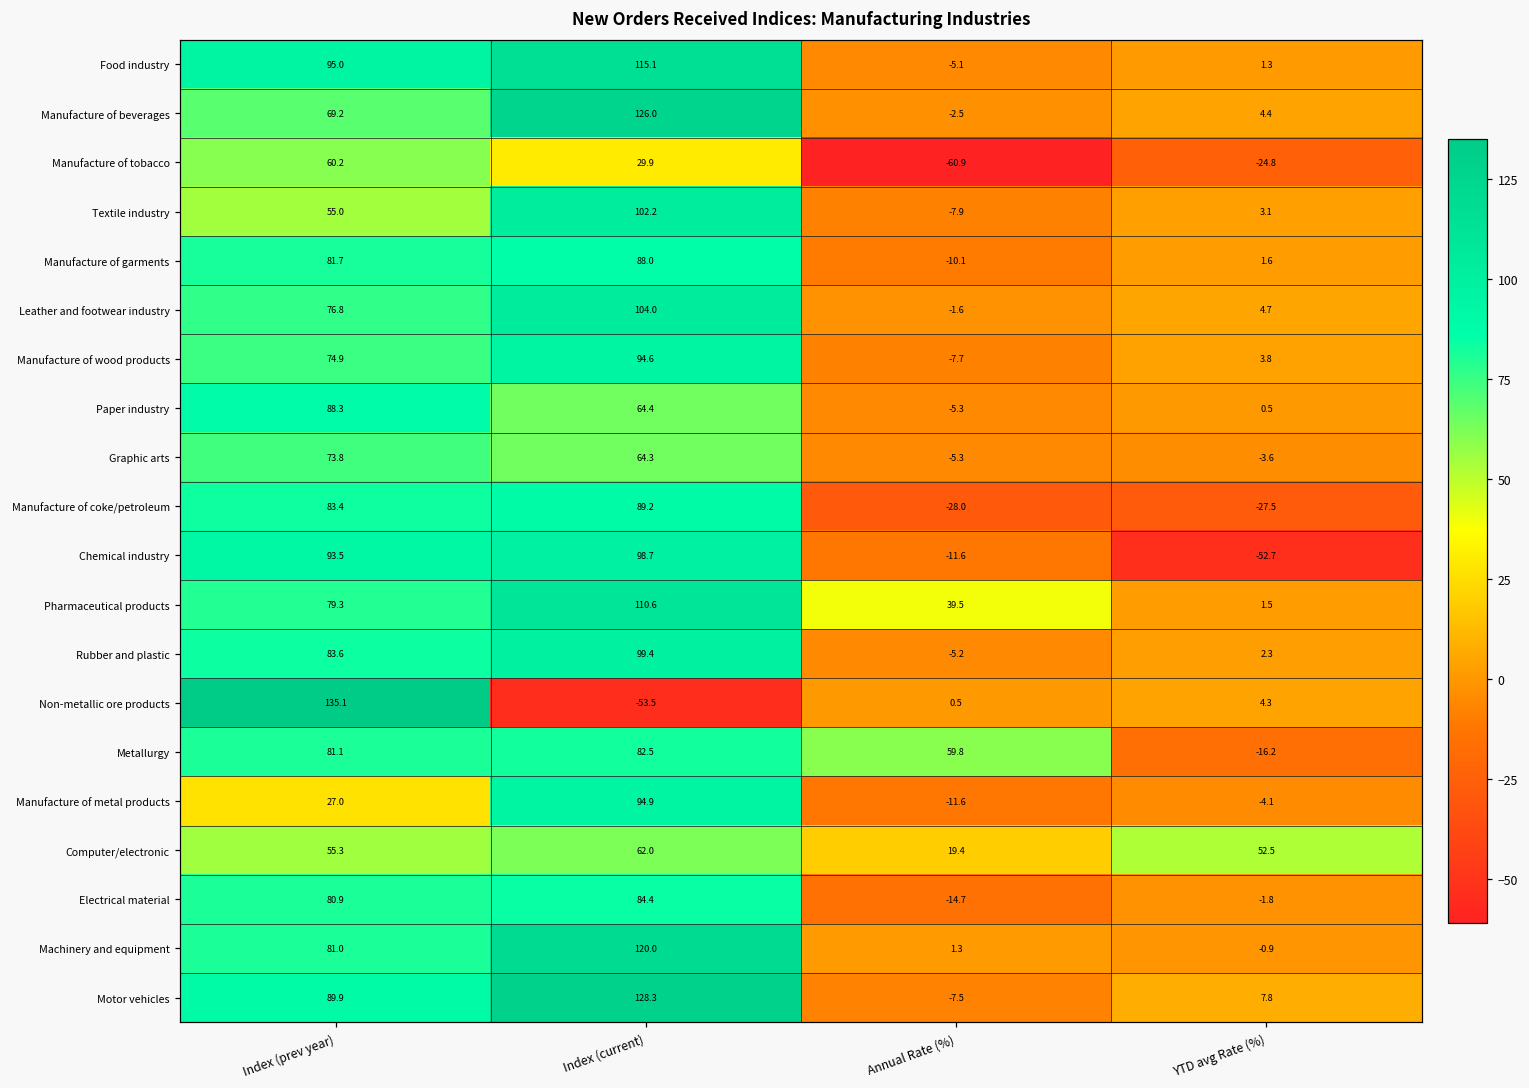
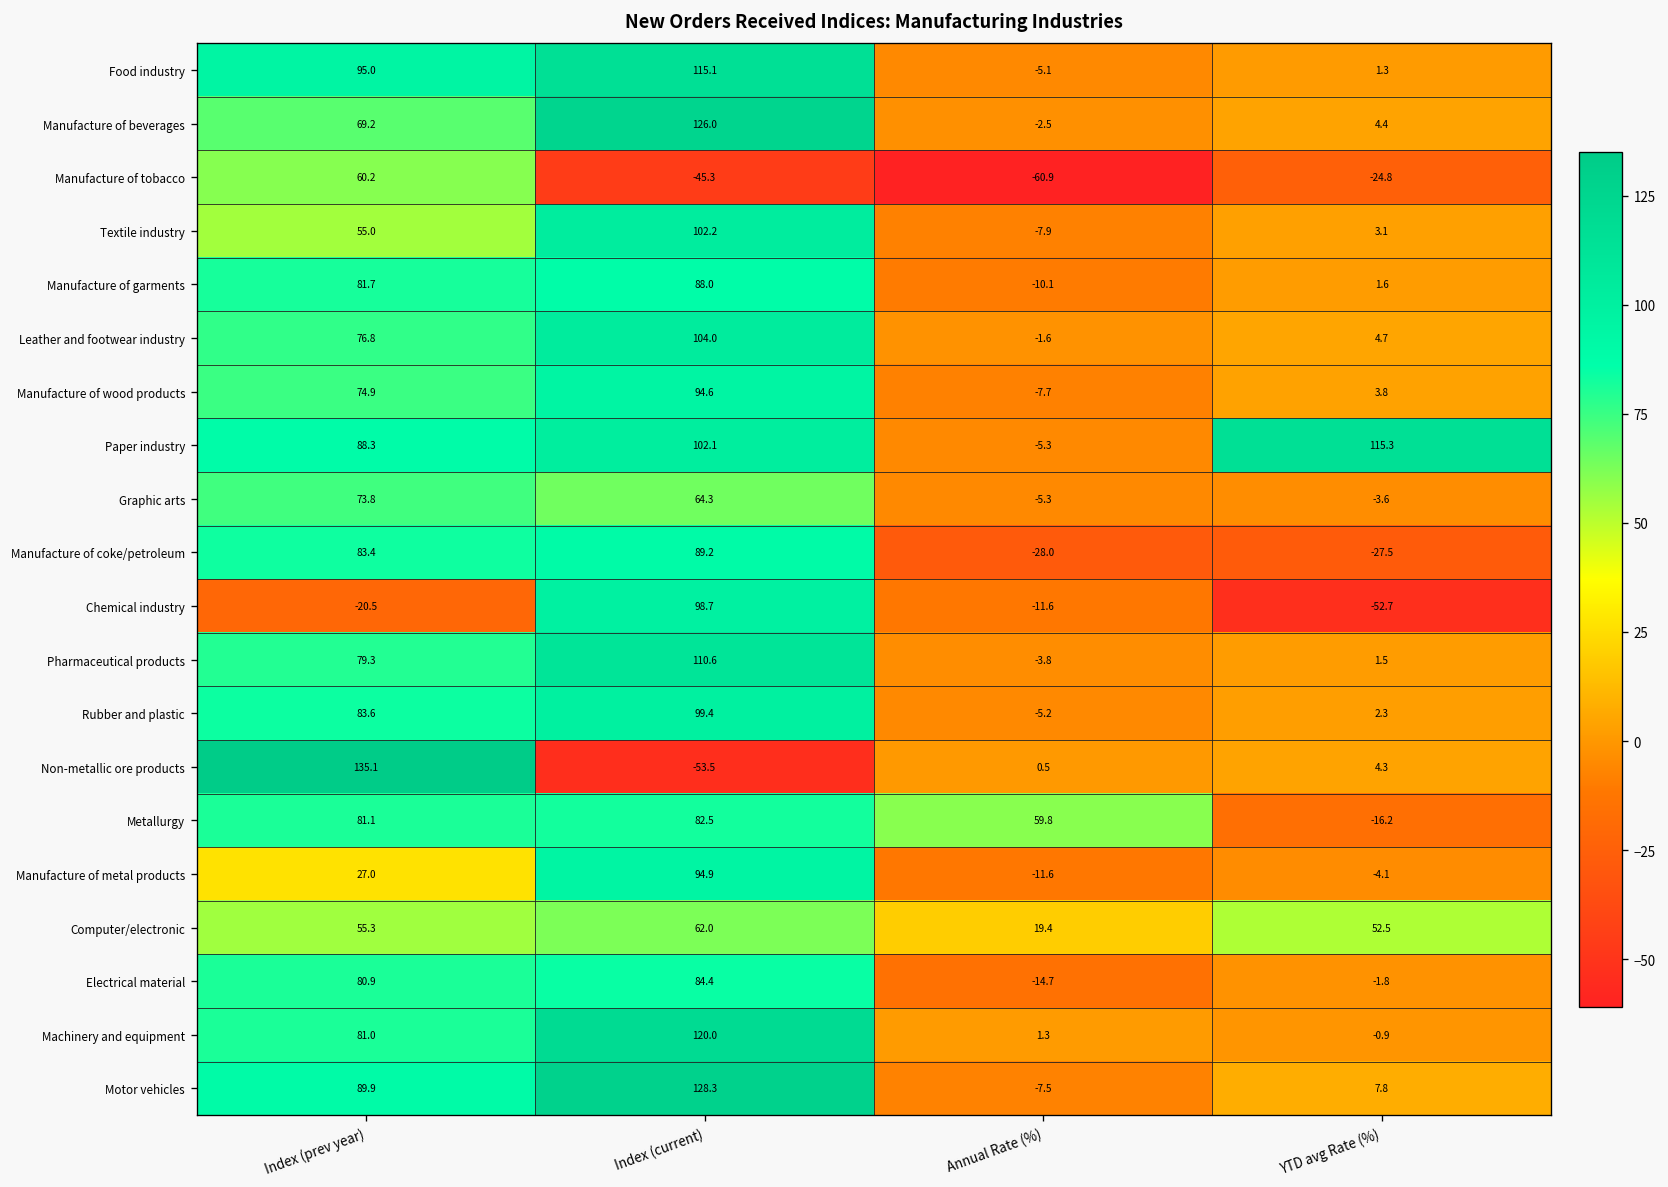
  {
    "Food industry": {
      "Index (prev year)": 95.0,
      "Index (current)": 115.1,
      "Annual Rate (%)": -5.1,
      "YTD avg Rate (%)": 1.3
    },
    "Manufacture of beverages": {
      "Index (prev year)": 69.2,
      "Index (current)": 126.0,
      "Annual Rate (%)": -2.5,
      "YTD avg Rate (%)": 4.4
    },
    "Manufacture of tobacco": {
      "Index (prev year)": 60.2,
-     "Index (current)": 29.9,
+     "Index (current)": -45.3,
      "Annual Rate (%)": -60.9,
      "YTD avg Rate (%)": -24.8
    },
    "Textile industry": {
      "Index (prev year)": 55.0,
      "Index (current)": 102.2,
      "Annual Rate (%)": -7.9,
      "YTD avg Rate (%)": 3.1
    },
    "Manufacture of garments": {
      "Index (prev year)": 81.7,
      "Index (current)": 88.0,
      "Annual Rate (%)": -10.1,
      "YTD avg Rate (%)": 1.6
    },
    "Leather and footwear industry": {
      "Index (prev year)": 76.8,
      "Index (current)": 104.0,
      "Annual Rate (%)": -1.6,
      "YTD avg Rate (%)": 4.7
    },
    "Manufacture of wood products": {
      "Index (prev year)": 74.9,
      "Index (current)": 94.6,
      "Annual Rate (%)": -7.7,
      "YTD avg Rate (%)": 3.8
    },
    "Paper industry": {
      "Index (prev year)": 88.3,
-     "Index (current)": 64.4,
+     "Index (current)": 102.1,
      "Annual Rate (%)": -5.3,
-     "YTD avg Rate (%)": 0.5
+     "YTD avg Rate (%)": 115.3
    },
    "Graphic arts": {
      "Index (prev year)": 73.8,
      "Index (current)": 64.3,
      "Annual Rate (%)": -5.3,
      "YTD avg Rate (%)": -3.6
    },
    "Manufacture of coke/petroleum": {
      "Index (prev year)": 83.4,
      "Index (current)": 89.2,
      "Annual Rate (%)": -28.0,
      "YTD avg Rate (%)": -27.5
    },
    "Chemical industry": {
-     "Index (prev year)": 93.5,
+     "Index (prev year)": -20.5,
      "Index (current)": 98.7,
      "Annual Rate (%)": -11.6,
      "YTD avg Rate (%)": -52.7
    },
    "Pharmaceutical products": {
      "Index (prev year)": 79.3,
      "Index (current)": 110.6,
-     "Annual Rate (%)": 39.5,
+     "Annual Rate (%)": -3.8,
      "YTD avg Rate (%)": 1.5
    },
    "Rubber and plastic": {
      "Index (prev year)": 83.6,
      "Index (current)": 99.4,
      "Annual Rate (%)": -5.2,
      "YTD avg Rate (%)": 2.3
    },
    "Non-metallic ore products": {
      "Index (prev year)": 135.1,
      "Index (current)": -53.5,
      "Annual Rate (%)": 0.5,
      "YTD avg Rate (%)": 4.3
    },
    "Metallurgy": {
      "Index (prev year)": 81.1,
      "Index (current)": 82.5,
      "Annual Rate (%)": 59.8,
      "YTD avg Rate (%)": -16.2
    },
    "Manufacture of metal products": {
      "Index (prev year)": 27.0,
      "Index (current)": 94.9,
      "Annual Rate (%)": -11.6,
      "YTD avg Rate (%)": -4.1
    },
    "Computer/electronic": {
      "Index (prev year)": 55.3,
      "Index (current)": 62.0,
      "Annual Rate (%)": 19.4,
      "YTD avg Rate (%)": 52.5
    },
    "Electrical material": {
      "Index (prev year)": 80.9,
      "Index (current)": 84.4,
      "Annual Rate (%)": -14.7,
      "YTD avg Rate (%)": -1.8
    },
    "Machinery and equipment": {
      "Index (prev year)": 81.0,
      "Index (current)": 120.0,
      "Annual Rate (%)": 1.3,
      "YTD avg Rate (%)": -0.9
    },
    "Motor vehicles": {
      "Index (prev year)": 89.9,
      "Index (current)": 128.3,
      "Annual Rate (%)": -7.5,
      "YTD avg Rate (%)": 7.8
    }
  }
